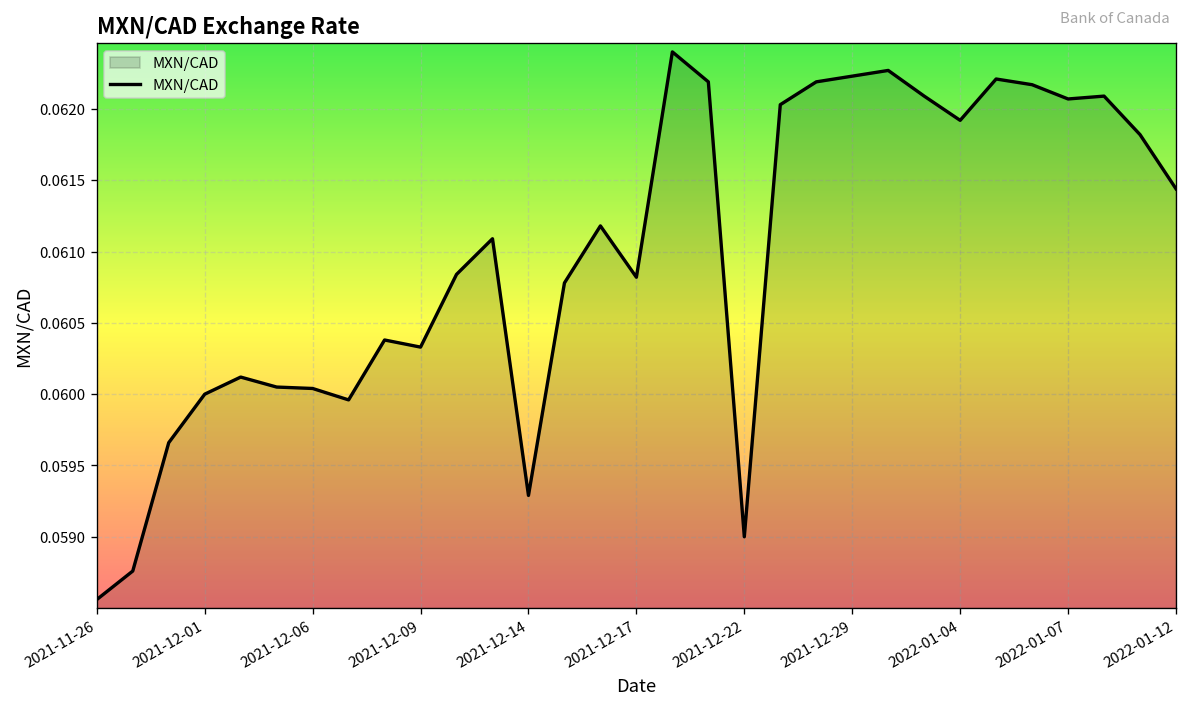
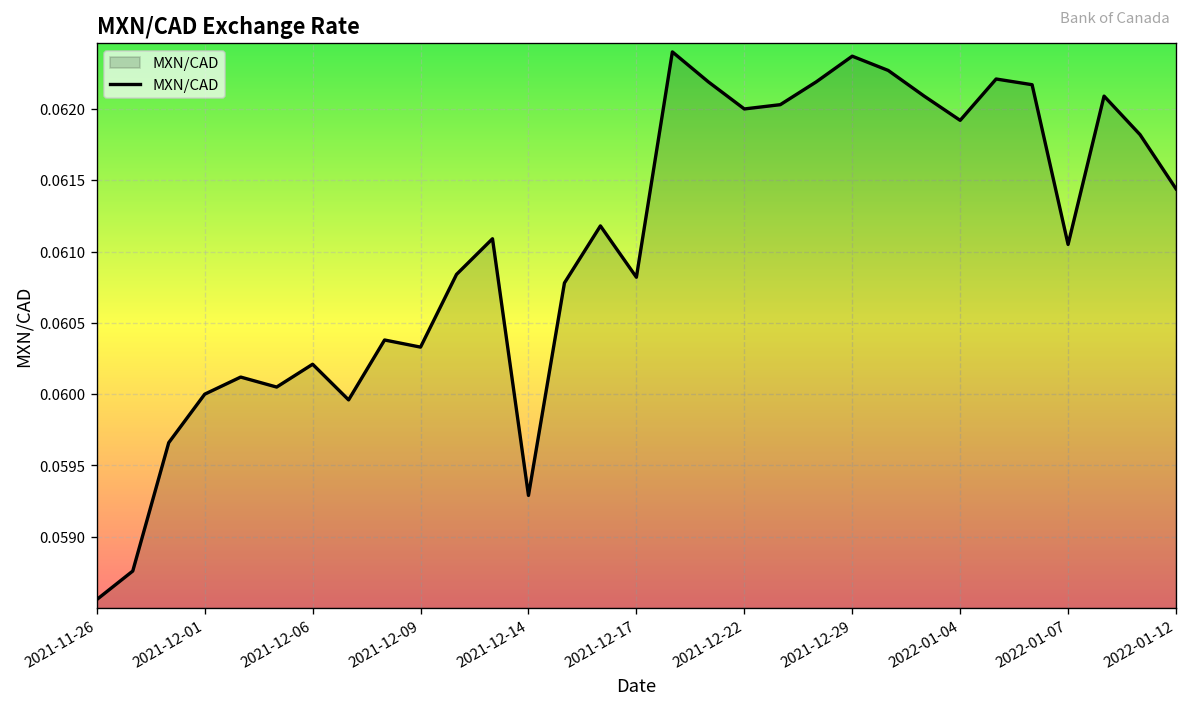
  {
    "2021-11-26": 0.05856,
    "2021-12-01": 0.06000,
-   "2021-12-06": 0.06004,
+   "2021-12-06": 0.06021,
    "2021-12-09": 0.06033,
    "2021-12-14": 0.05929,
    "2021-12-17": 0.06082,
-   "2021-12-22": 0.059,
-   "2021-12-29": 0.06223,
+   "2021-12-22": 0.062,
+   "2021-12-29": 0.06237,
    "2022-01-04": 0.06192,
-   "2022-01-07": 0.06207,
+   "2022-01-07": 0.06105,
    "2022-01-12": 0.06144
  }
